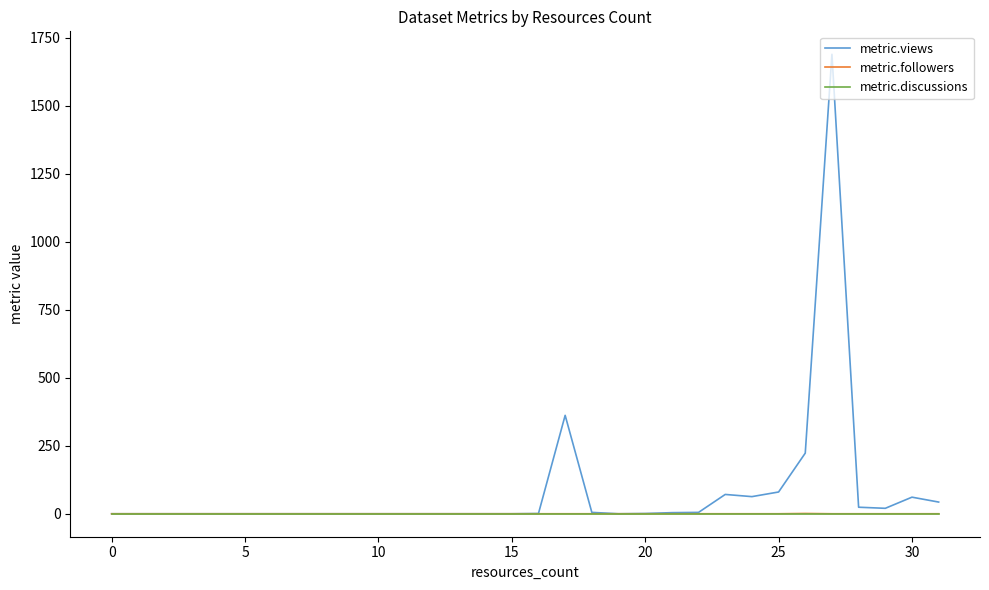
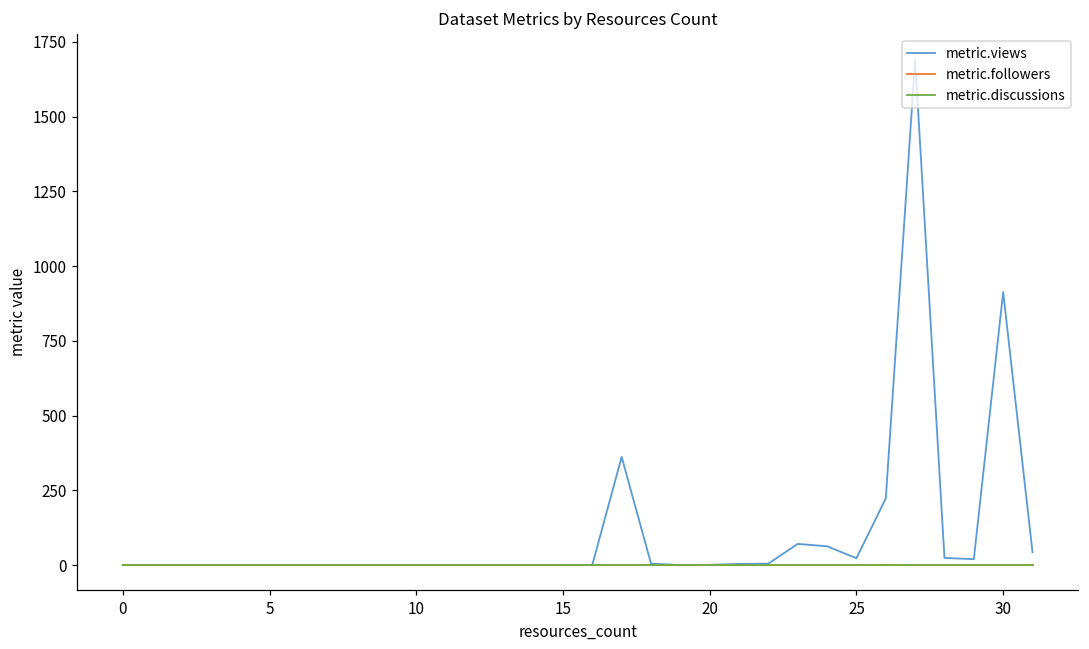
  {
    "metric.views": {
-     "25": 80,
-     "30": 60
+     "25": 20,
+     "30": 910
    },
    "metric.discussions": {
      "25": 0,
      "30": 0
    }
  }
